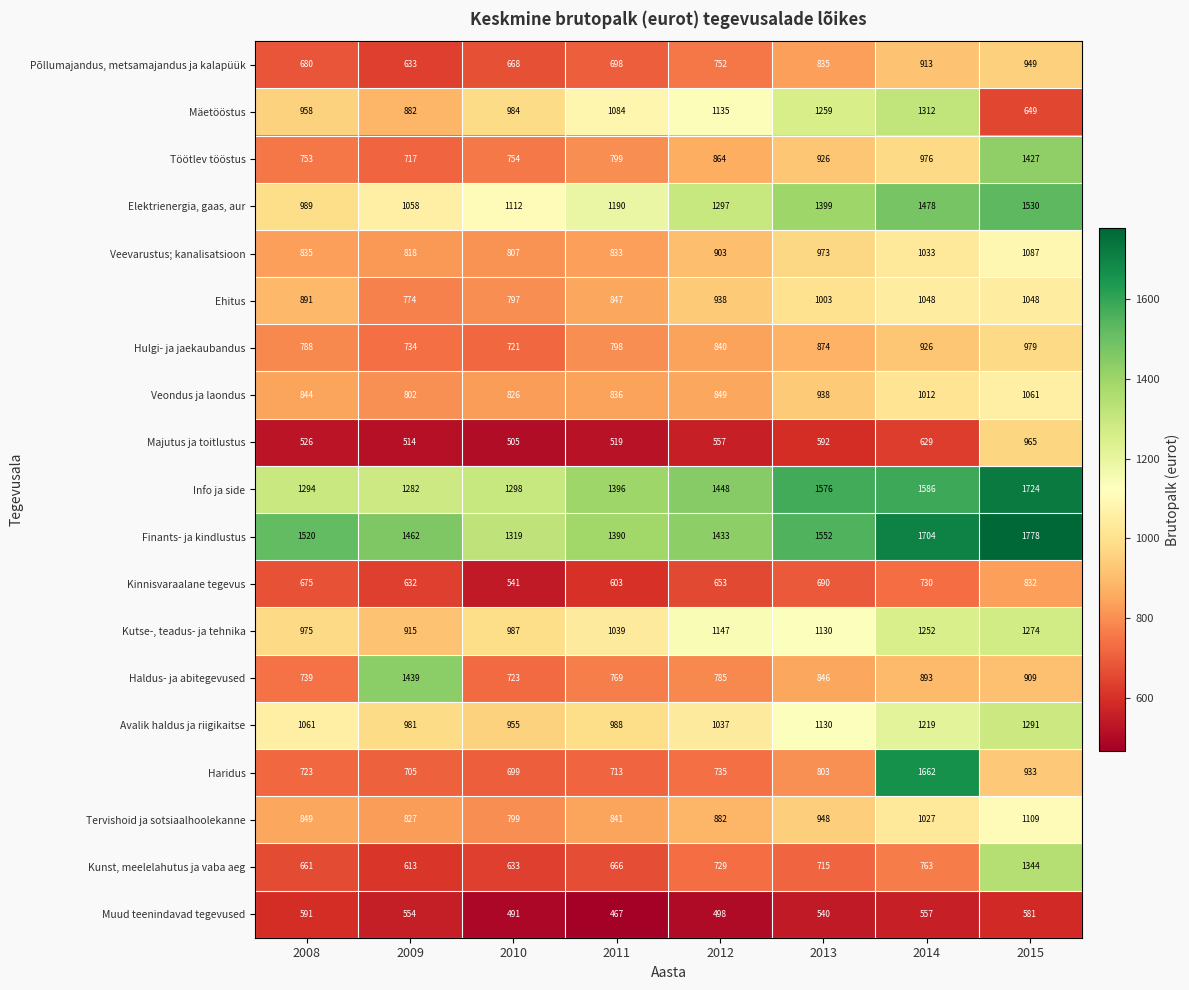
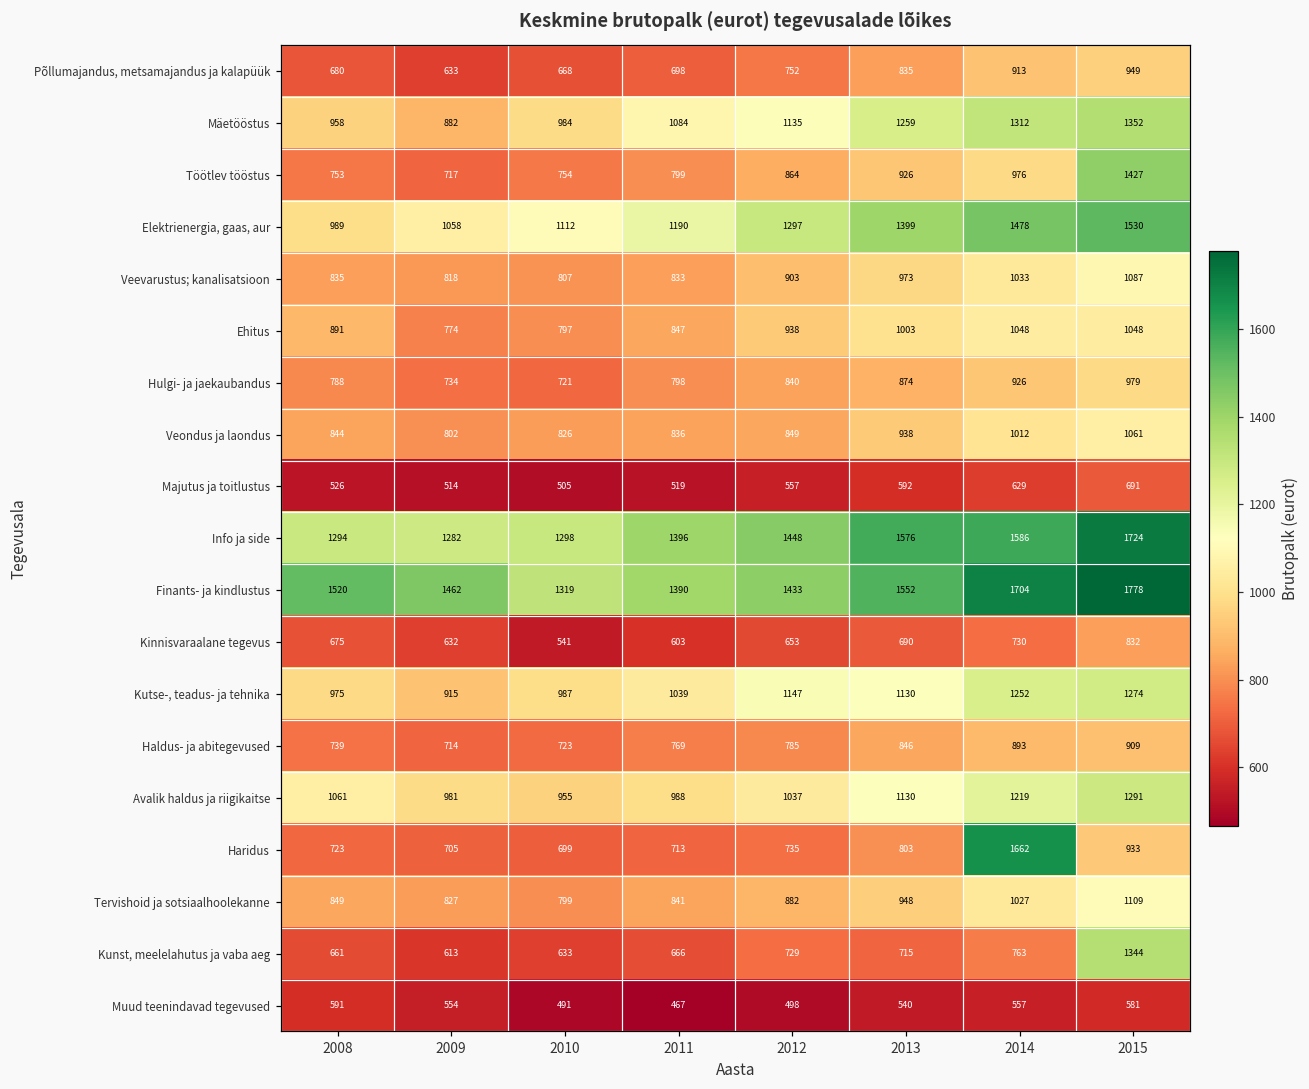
  {
    "Põllumajandus, metsamajandus ja kalapüük": {
      "2008": 680,
      "2009": 633,
      "2010": 668,
      "2011": 698,
      "2012": 752,
      "2013": 835,
      "2014": 913,
      "2015": 949
    },
    "Mäetööstus": {
      "2008": 958,
      "2009": 882,
      "2010": 984,
      "2011": 1084,
      "2012": 1135,
      "2013": 1259,
      "2014": 1312,
-     "2015": 649
+     "2015": 1352
    },
    "Töötlev tööstus": {
      "2008": 753,
      "2009": 717,
      "2010": 754,
      "2011": 799,
      "2012": 864,
      "2013": 926,
      "2014": 976,
      "2015": 1427
    },
    "Elektrienergia, gaas, aur": {
      "2008": 989,
      "2009": 1058,
      "2010": 1112,
      "2011": 1190,
      "2012": 1297,
      "2013": 1399,
      "2014": 1478,
      "2015": 1530
    },
    "Veevarustus; kanalisatsioon": {
      "2008": 835,
      "2009": 818,
      "2010": 807,
      "2011": 833,
      "2012": 903,
      "2013": 973,
      "2014": 1033,
      "2015": 1087
    },
    "Ehitus": {
      "2008": 891,
      "2009": 774,
      "2010": 797,
      "2011": 847,
      "2012": 938,
      "2013": 1003,
      "2014": 1048,
      "2015": 1048
    },
    "Hulgi- ja jaekaubandus": {
      "2008": 788,
      "2009": 734,
      "2010": 721,
      "2011": 798,
      "2012": 840,
      "2013": 874,
      "2014": 926,
      "2015": 979
    },
    "Veondus ja laondus": {
      "2008": 844,
      "2009": 802,
      "2010": 826,
      "2011": 836,
      "2012": 849,
      "2013": 938,
      "2014": 1012,
      "2015": 1061
    },
    "Majutus ja toitlustus": {
      "2008": 526,
      "2009": 514,
      "2010": 505,
      "2011": 519,
      "2012": 557,
      "2013": 592,
      "2014": 629,
-     "2015": 965
+     "2015": 691
    },
    "Info ja side": {
      "2008": 1294,
      "2009": 1282,
      "2010": 1298,
      "2011": 1396,
      "2012": 1448,
      "2013": 1576,
      "2014": 1586,
      "2015": 1724
    },
    "Finants- ja kindlustus": {
      "2008": 1520,
      "2009": 1462,
      "2010": 1319,
      "2011": 1390,
      "2012": 1433,
      "2013": 1552,
      "2014": 1704,
      "2015": 1778
    },
    "Kinnisvaraalane tegevus": {
      "2008": 675,
      "2009": 632,
      "2010": 541,
      "2011": 603,
      "2012": 653,
      "2013": 690,
      "2014": 730,
      "2015": 832
    },
    "Kutse-, teadus- ja tehnika": {
      "2008": 975,
      "2009": 915,
      "2010": 987,
      "2011": 1039,
      "2012": 1147,
      "2013": 1130,
      "2014": 1252,
      "2015": 1274
    },
    "Haldus- ja abitegevused": {
      "2008": 739,
-     "2009": 1439,
+     "2009": 714,
      "2010": 723,
      "2011": 769,
      "2012": 785,
      "2013": 846,
      "2014": 893,
      "2015": 909
    },
    "Avalik haldus ja riigikaitse": {
      "2008": 1061,
      "2009": 981,
      "2010": 955,
      "2011": 988,
      "2012": 1037,
      "2013": 1130,
      "2014": 1219,
      "2015": 1291
    },
    "Haridus": {
      "2008": 723,
      "2009": 705,
      "2010": 699,
      "2011": 713,
      "2012": 735,
      "2013": 803,
      "2014": 1662,
      "2015": 933
    },
    "Tervishoid ja sotsiaalhoolekanne": {
      "2008": 849,
      "2009": 827,
      "2010": 799,
      "2011": 841,
      "2012": 882,
      "2013": 948,
      "2014": 1027,
      "2015": 1109
    },
    "Kunst, meelelahutus ja vaba aeg": {
      "2008": 661,
      "2009": 613,
      "2010": 633,
      "2011": 666,
      "2012": 729,
      "2013": 715,
      "2014": 763,
      "2015": 1344
    },
    "Muud teenindavad tegevused": {
      "2008": 591,
      "2009": 554,
      "2010": 491,
      "2011": 467,
      "2012": 498,
      "2013": 540,
      "2014": 557,
      "2015": 581
    }
  }
